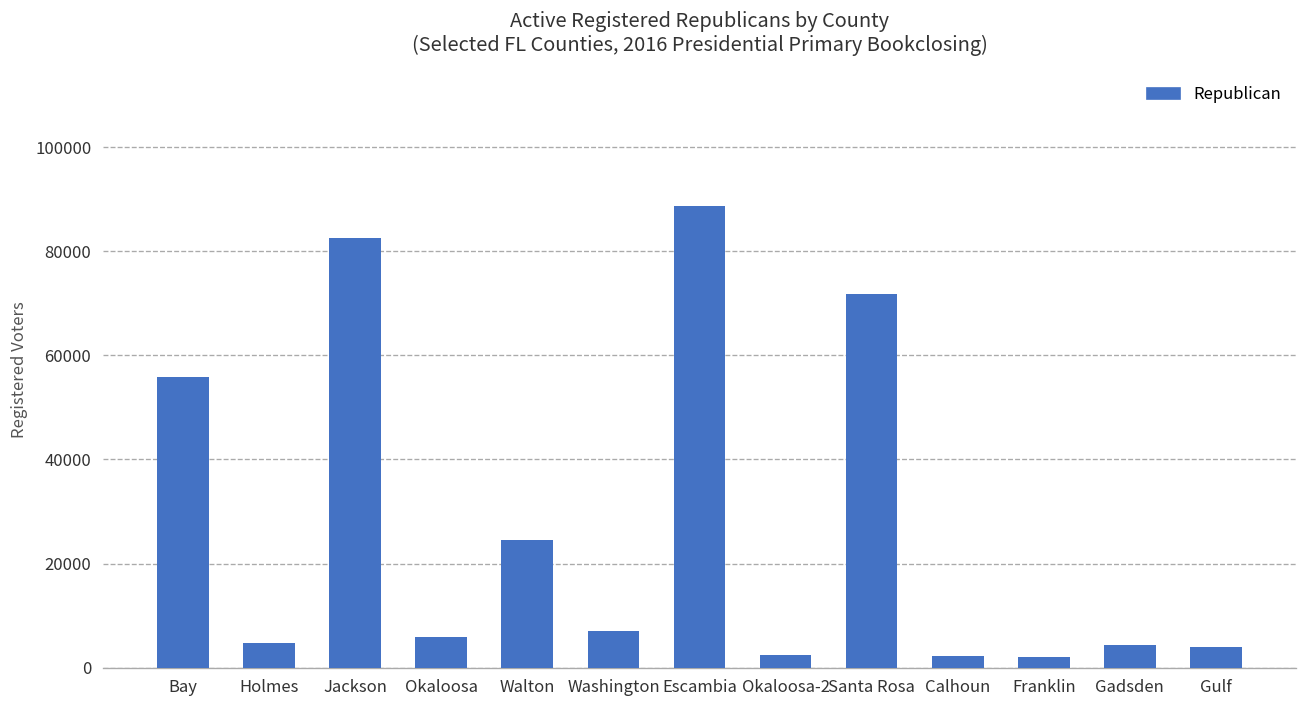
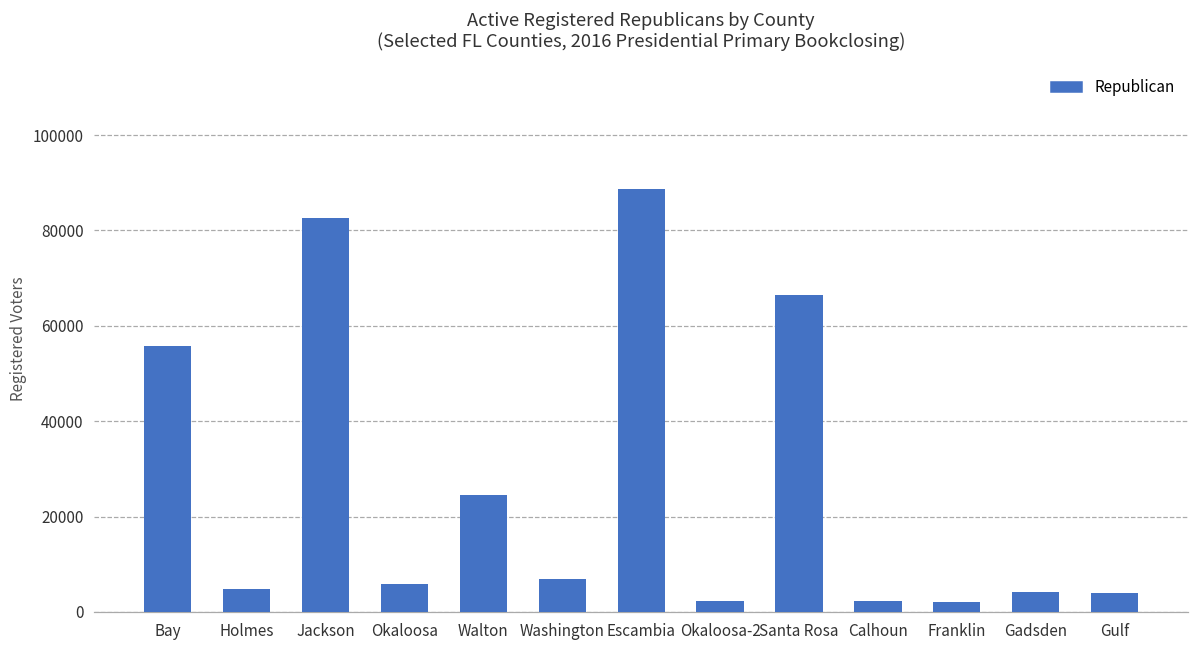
  {
    "Bay": 56000,
    "Holmes": 5000,
    "Jackson": 83000,
    "Okaloosa": 6000,
    "Walton": 25000,
    "Washington": 7000,
    "Escambia": 89000,
    "Okaloosa-2": 2000,
-   "Santa Rosa": 72000,
+   "Santa Rosa": 66000,
    "Calhoun": 2000,
    "Franklin": 2000,
    "Gadsden": 4000,
    "Gulf": 4000
  }
